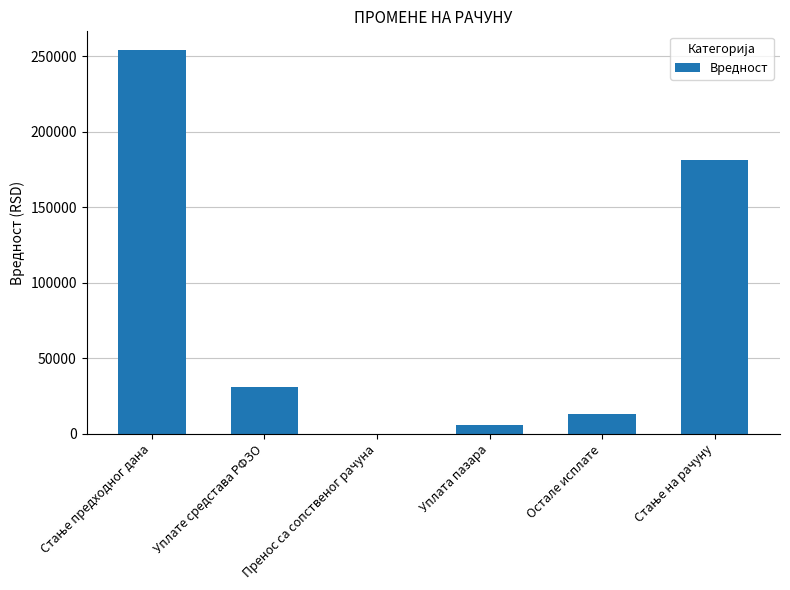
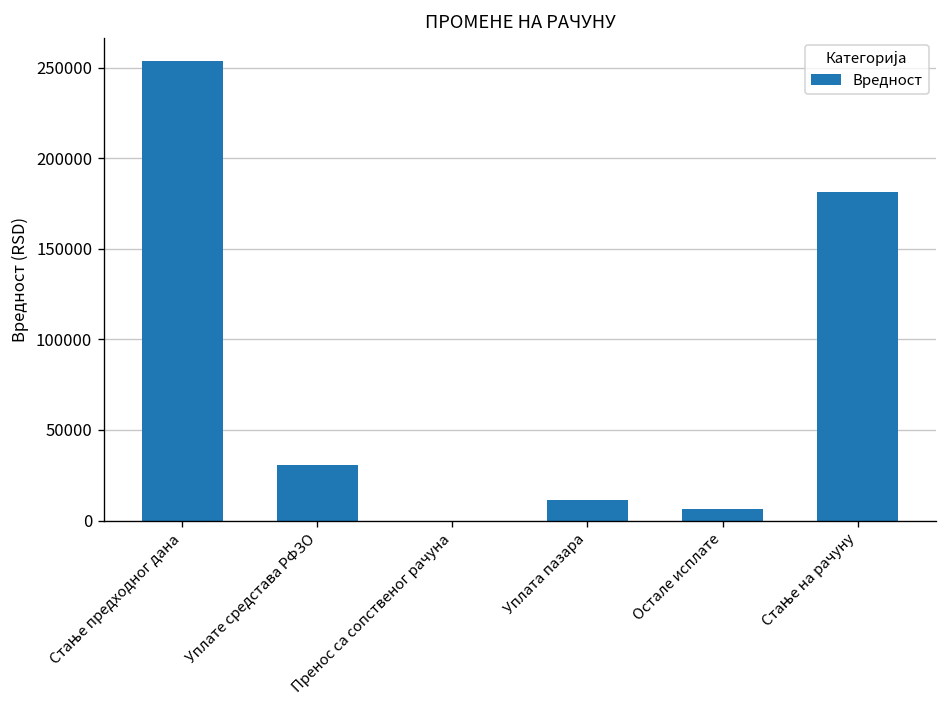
  {
    "Стање предходног дана": 254000,
    "Уплате средстава РФЗО": 31000,
    "Пренос са сопственог рачуна": 0,
-   "Уплата пазара": 6000,
-   "Остале исплате": 13000,
+   "Уплата пазара": 11000,
+   "Остале исплате": 6000,
    "Стање на рачуну": 181000
  }
